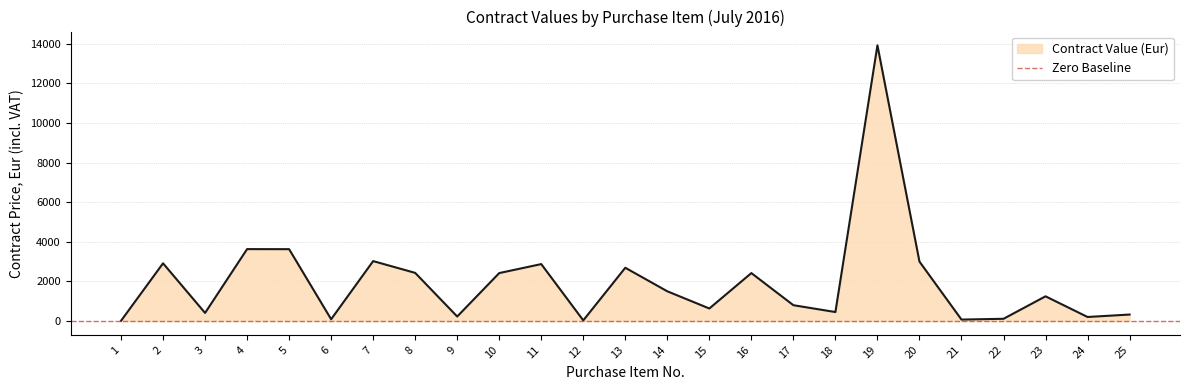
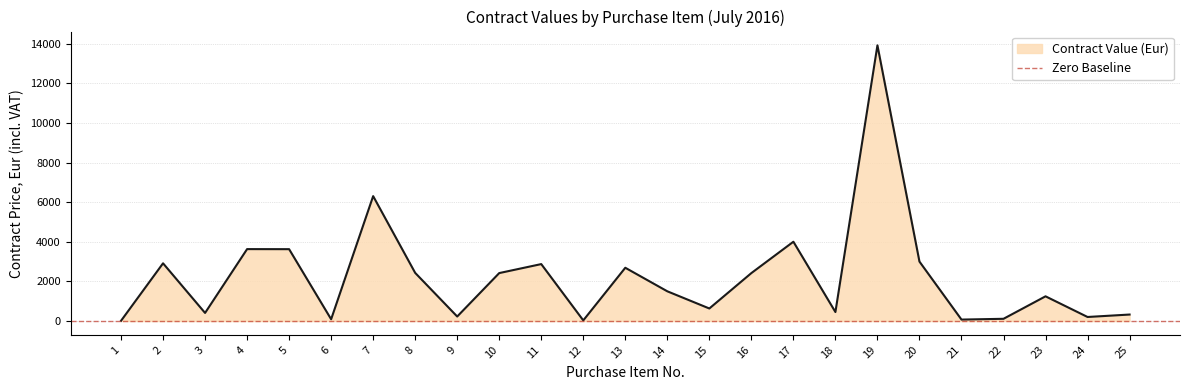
  {
    "1": 0,
    "2": 2900,
    "3": 400,
    "4": 3600,
    "5": 3600,
    "6": 100,
-   "7": 3000,
+   "7": 6300,
    "8": 2400,
    "9": 200,
    "10": 2400,
    "11": 2900,
    "12": 0,
    "13": 2700,
    "14": 1500,
    "15": 600,
    "16": 2400,
-   "17": 800,
+   "17": 4000,
    "18": 500,
    "19": 13900,
    "20": 3000,
    "21": 100,
    "22": 100,
    "23": 1200,
    "24": 200,
    "25": 300
  }
